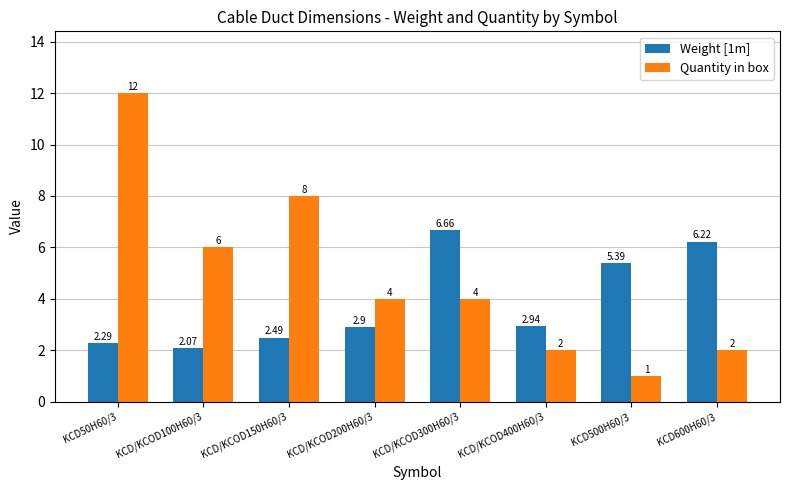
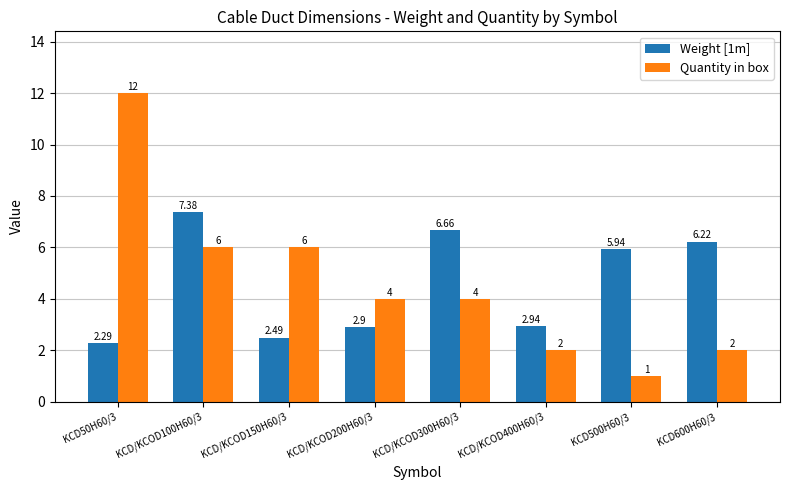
  {
    "Weight [1m]": {
      "KCD50H60/3": 2.29,
-     "KCD/KCOD100H60/3": 2.07,
+     "KCD/KCOD100H60/3": 7.38,
      "KCD/KCOD150H60/3": 2.49,
      "KCD/KCOD200H60/3": 2.9,
      "KCD/KCOD300H60/3": 6.66,
      "KCD/KCOD400H60/3": 2.94,
-     "KCD500H60/3": 5.39,
+     "KCD500H60/3": 5.94,
      "KCD600H60/3": 6.22
    },
    "Quantity in box": {
      "KCD50H60/3": 12,
      "KCD/KCOD100H60/3": 6,
-     "KCD/KCOD150H60/3": 8,
+     "KCD/KCOD150H60/3": 6,
      "KCD/KCOD200H60/3": 4,
      "KCD/KCOD300H60/3": 4,
      "KCD/KCOD400H60/3": 2,
      "KCD500H60/3": 1,
      "KCD600H60/3": 2
    }
  }
